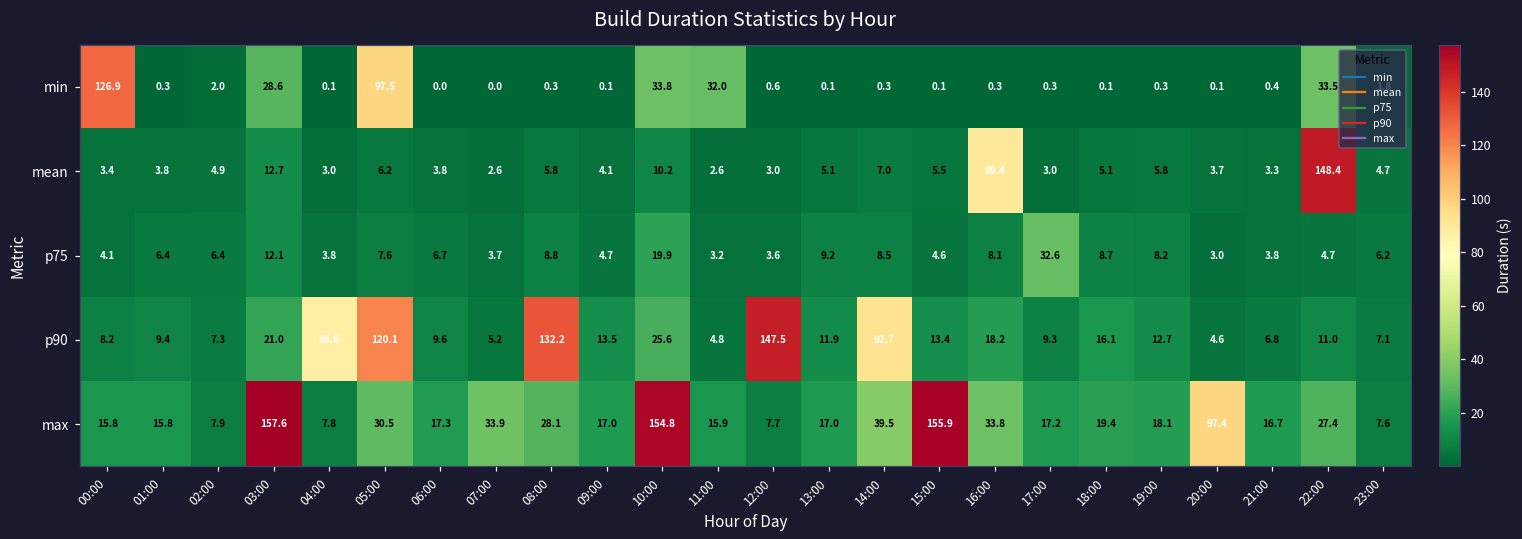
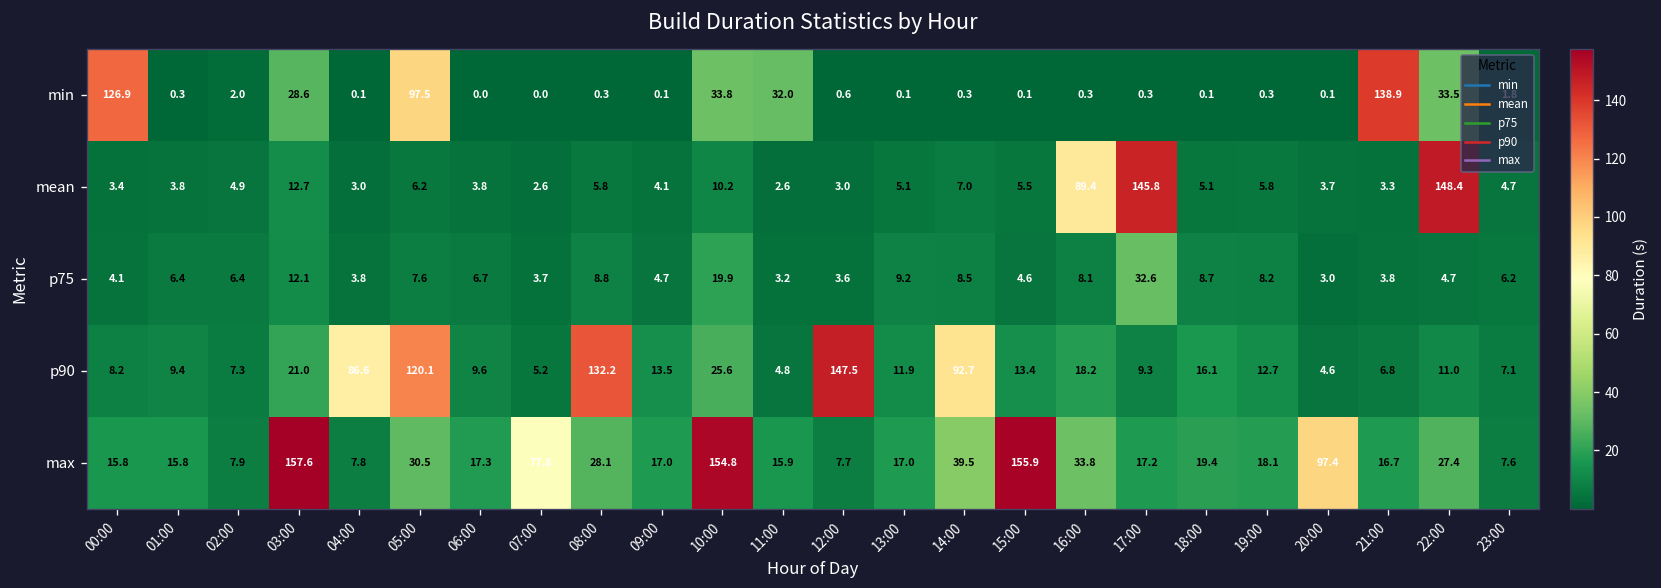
  {
    "min": {
      "00:00": 126.9,
      "01:00": 0.3,
      "02:00": 2.0,
      "03:00": 28.6,
      "04:00": 0.1,
      "05:00": 97.5,
      "06:00": 0.0,
      "07:00": 0.0,
      "08:00": 0.3,
      "09:00": 0.1,
      "10:00": 33.8,
      "11:00": 32.0,
      "12:00": 0.6,
      "13:00": 0.1,
      "14:00": 0.3,
      "15:00": 0.1,
      "16:00": 0.3,
      "17:00": 0.3,
      "18:00": 0.1,
      "19:00": 0.3,
      "20:00": 0.1,
-     "21:00": 0.4,
+     "21:00": 138.9,
      "22:00": 33.5
    },
    "mean": {
      "00:00": 3.4,
      "01:00": 3.8,
      "02:00": 4.9,
      "03:00": 12.7,
      "04:00": 3.0,
      "05:00": 6.2,
      "06:00": 3.8,
      "07:00": 2.6,
      "08:00": 5.8,
      "09:00": 4.1,
      "10:00": 10.2,
      "11:00": 2.6,
      "12:00": 3.0,
      "13:00": 5.1,
      "14:00": 7.0,
      "15:00": 5.5,
      "16:00": 89.4,
-     "17:00": 3.0,
+     "17:00": 145.8,
      "18:00": 5.1,
      "19:00": 5.8,
      "20:00": 3.7,
      "21:00": 3.3,
      "22:00": 148.4,
      "23:00": 4.7
    },
    "p75": {
      "00:00": 4.1,
      "01:00": 6.4,
      "02:00": 6.4,
      "03:00": 12.1,
      "04:00": 3.8,
      "05:00": 7.6,
      "06:00": 6.7,
      "07:00": 3.7,
      "08:00": 8.8,
      "09:00": 4.7,
      "10:00": 19.9,
      "11:00": 3.2,
      "12:00": 3.6,
      "13:00": 9.2,
      "14:00": 8.5,
      "15:00": 4.6,
      "16:00": 8.1,
      "17:00": 32.6,
      "18:00": 8.7,
      "19:00": 8.2,
      "20:00": 3.0,
      "21:00": 3.8,
      "22:00": 4.7,
      "23:00": 6.2
    },
    "p90": {
      "00:00": 8.2,
      "01:00": 9.4,
      "02:00": 7.3,
      "03:00": 21.0,
      "04:00": 86.6,
      "05:00": 120.1,
      "06:00": 9.6,
      "07:00": 5.2,
      "08:00": 132.2,
      "09:00": 13.5,
      "10:00": 25.6,
      "11:00": 4.8,
      "12:00": 147.5,
      "13:00": 11.9,
      "14:00": 92.7,
      "15:00": 13.4,
      "16:00": 18.2,
      "17:00": 9.3,
      "18:00": 16.1,
      "19:00": 12.7,
      "20:00": 4.6,
      "21:00": 6.8,
      "22:00": 11.0,
      "23:00": 7.1
    },
    "max": {
      "00:00": 15.8,
      "01:00": 15.8,
      "02:00": 7.9,
      "03:00": 157.6,
      "04:00": 7.8,
      "05:00": 30.5,
      "06:00": 17.3,
-     "07:00": 33.9,
+     "07:00": 77.8,
      "08:00": 28.1,
      "09:00": 17.0,
      "10:00": 154.8,
      "11:00": 15.9,
      "12:00": 7.7,
      "13:00": 17.0,
      "14:00": 39.5,
      "15:00": 155.9,
      "16:00": 33.8,
      "17:00": 17.2,
      "18:00": 19.4,
      "19:00": 18.1,
      "20:00": 97.4,
      "21:00": 16.7,
      "22:00": 27.4,
      "23:00": 7.6
    }
  }
